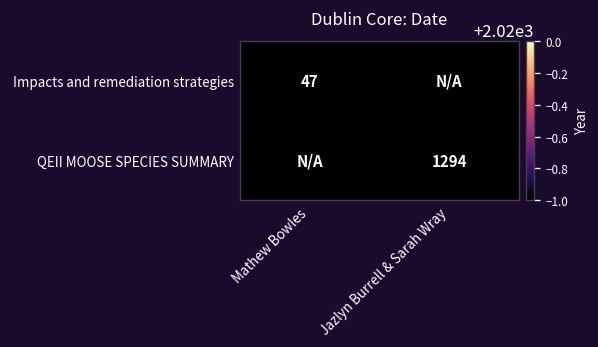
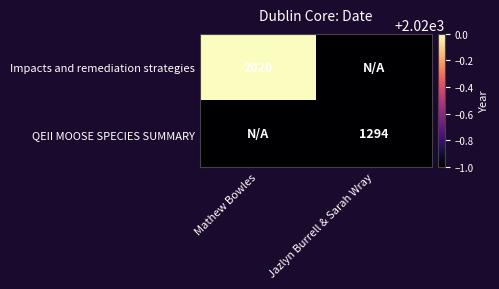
  {
    "Impacts and remediation strategies": {
-     "Mathew Bowles": 47
+     "Mathew Bowles": 2020
    },
    "QEII MOOSE SPECIES SUMMARY": {
      "Jazlyn Burrell & Sarah Wray": 1294
    }
  }
